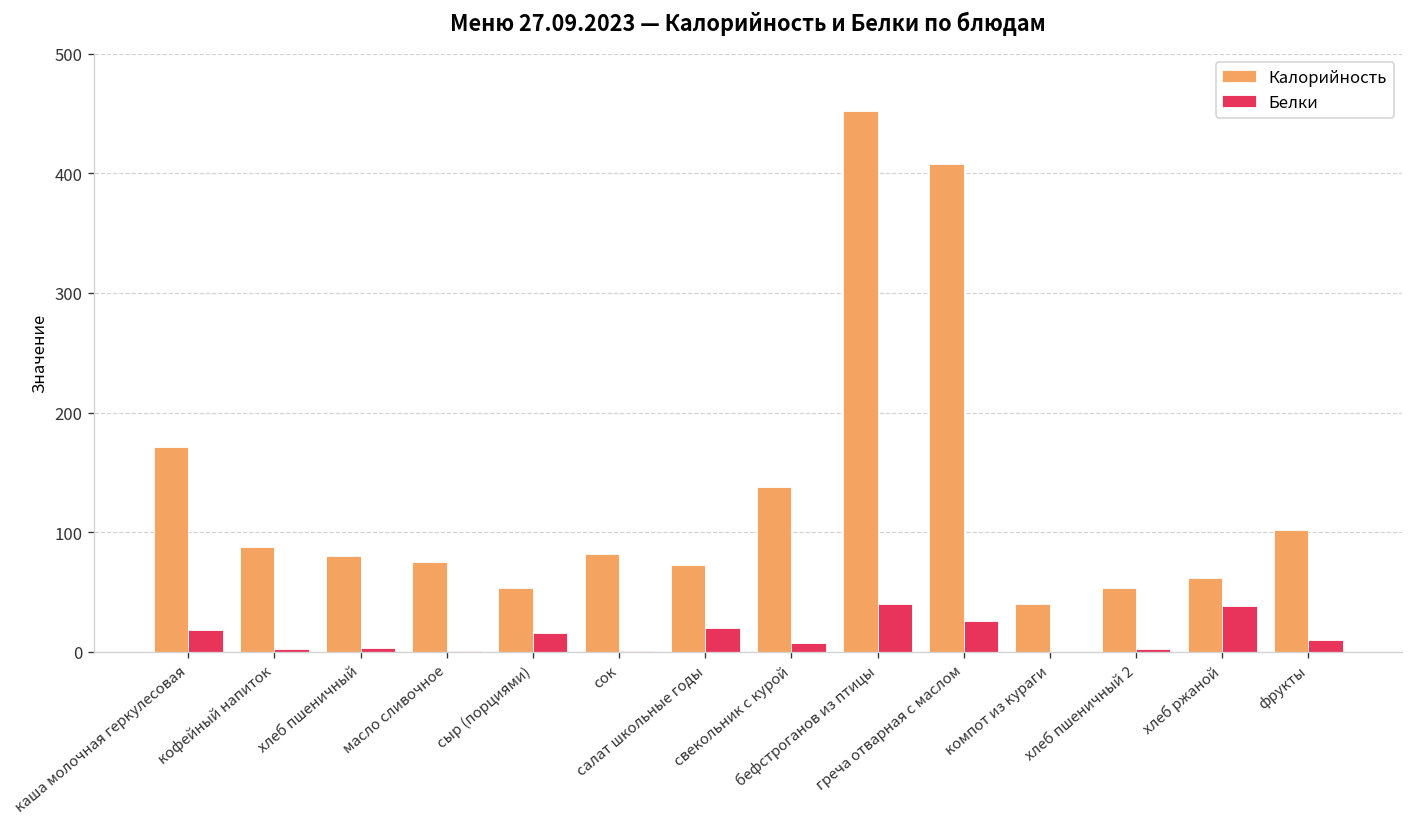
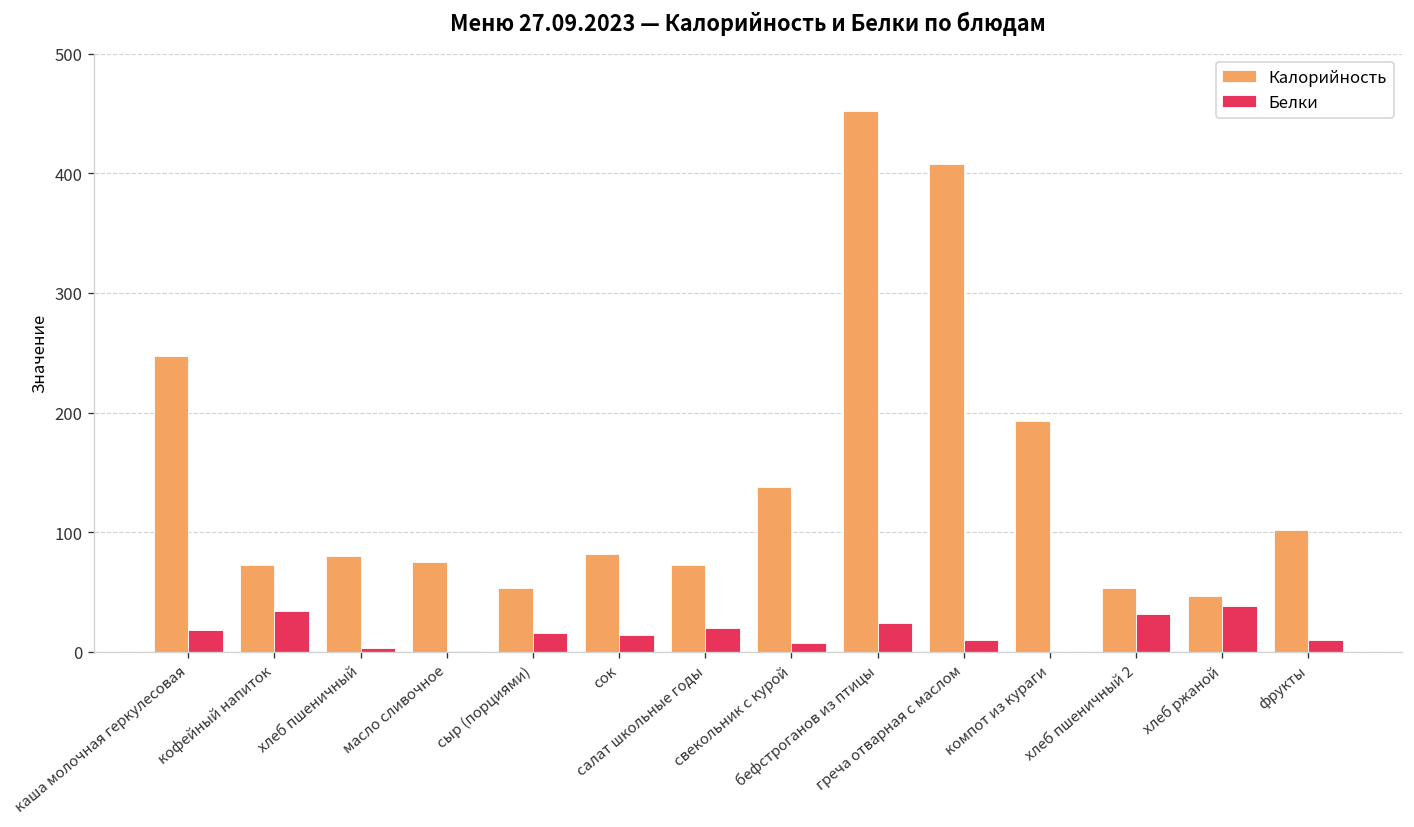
  {
    "Калорийность": {
-     "каша молочная геркулесовая": 170,
-     "кофейный напиток": 90,
+     "каша молочная геркулесовая": 250,
+     "кофейный напиток": 70,
      "хлеб пшеничный": 80,
      "масло сливочное": 80,
      "сыр (порциями)": 50,
      "сок": 80,
      "салат школьные годы": 70,
      "свекольник с курой": 140,
      "бефстроганов из птицы": 450,
      "греча отварная с маслом": 410,
-     "компот из кураги": 40,
+     "компот из кураги": 190,
      "хлеб пшеничный 2": 50,
-     "хлеб ржаной": 60,
+     "хлеб ржаной": 50,
      "фрукты": 100
    },
    "Белки": {
      "каша молочная геркулесовая": 20,
-     "кофейный напиток": 0,
+     "кофейный напиток": 30,
      "хлеб пшеничный": 0,
      "сыр (порциями)": 20,
-     "сок": 0,
+     "сок": 10,
      "салат школьные годы": 20,
      "свекольник с курой": 10,
-     "бефстроганов из птицы": 40,
-     "греча отварная с маслом": 30,
+     "бефстроганов из птицы": 20,
+     "греча отварная с маслом": 10,
      "компот из кураги": 0,
-     "хлеб пшеничный 2": 0,
+     "хлеб пшеничный 2": 30,
      "хлеб ржаной": 40,
      "фрукты": 10
    }
  }
